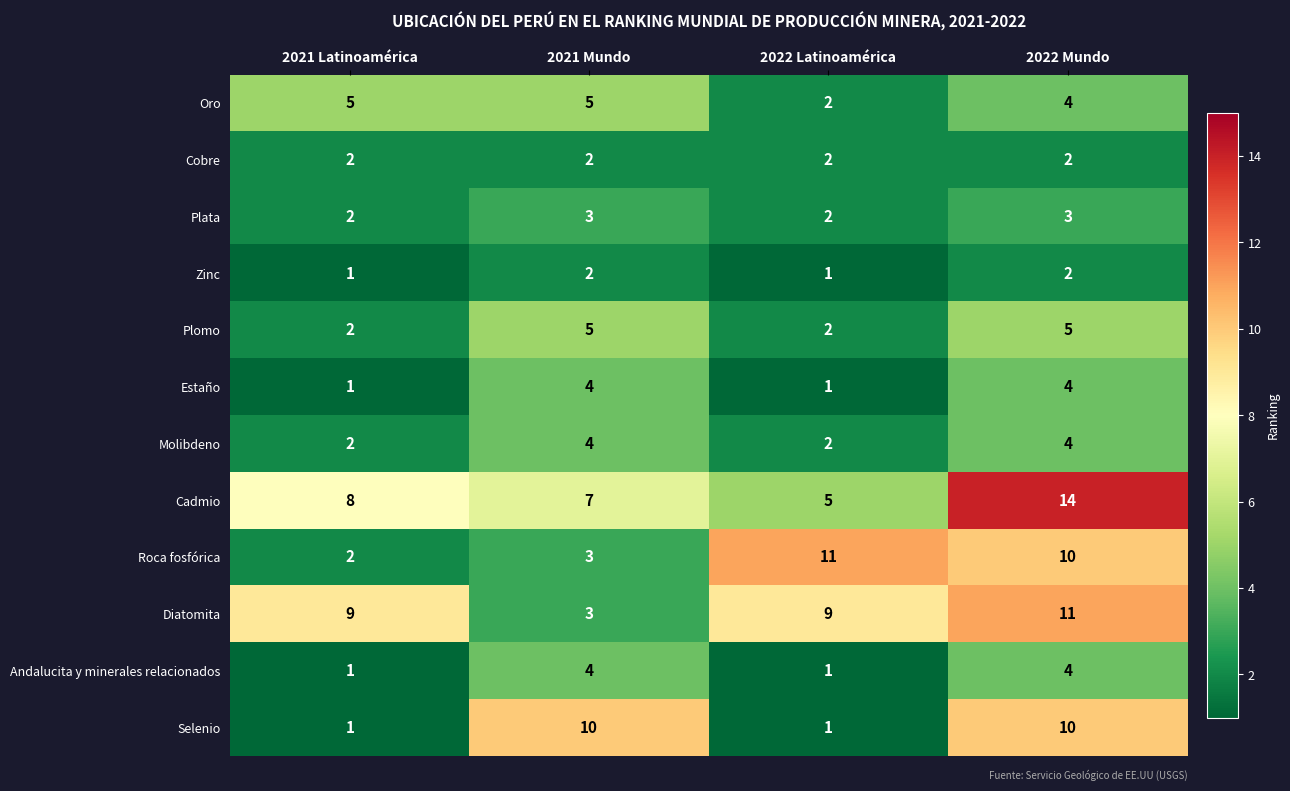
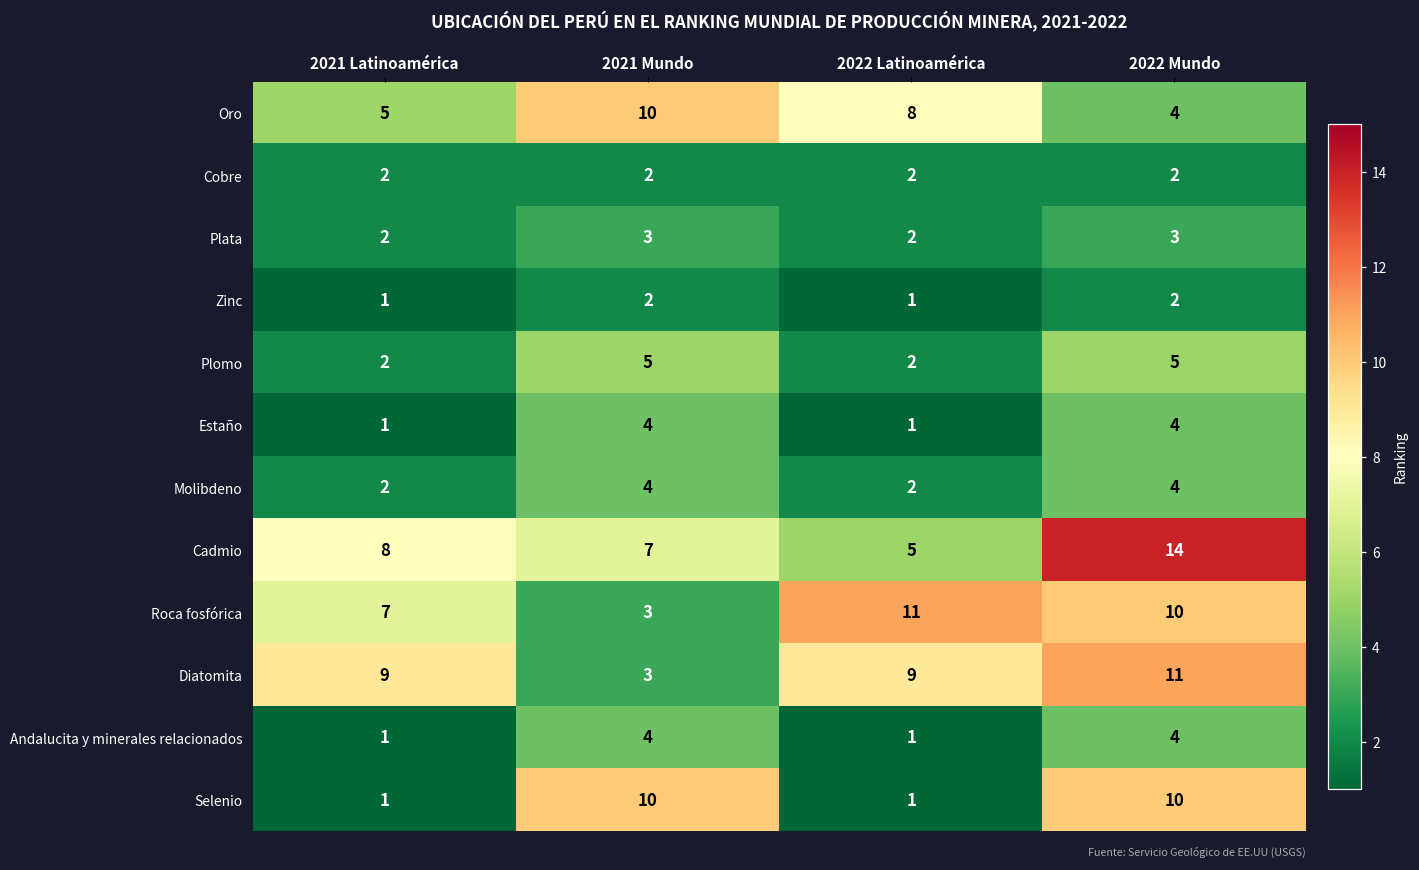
  {
    "Oro": {
      "2021 Latinoamérica": 5,
-     "2021 Mundo": 5,
-     "2022 Latinoamérica": 2,
+     "2021 Mundo": 10,
+     "2022 Latinoamérica": 8,
      "2022 Mundo": 4
    },
    "Cobre": {
      "2021 Latinoamérica": 2,
      "2021 Mundo": 2,
      "2022 Latinoamérica": 2,
      "2022 Mundo": 2
    },
    "Plata": {
      "2021 Latinoamérica": 2,
      "2021 Mundo": 3,
      "2022 Latinoamérica": 2,
      "2022 Mundo": 3
    },
    "Zinc": {
      "2021 Latinoamérica": 1,
      "2021 Mundo": 2,
      "2022 Latinoamérica": 1,
      "2022 Mundo": 2
    },
    "Plomo": {
      "2021 Latinoamérica": 2,
      "2021 Mundo": 5,
      "2022 Latinoamérica": 2,
      "2022 Mundo": 5
    },
    "Estaño": {
      "2021 Latinoamérica": 1,
      "2021 Mundo": 4,
      "2022 Latinoamérica": 1,
      "2022 Mundo": 4
    },
    "Molibdeno": {
      "2021 Latinoamérica": 2,
      "2021 Mundo": 4,
      "2022 Latinoamérica": 2,
      "2022 Mundo": 4
    },
    "Cadmio": {
      "2021 Latinoamérica": 8,
      "2021 Mundo": 7,
      "2022 Latinoamérica": 5,
      "2022 Mundo": 14
    },
    "Roca fosfórica": {
-     "2021 Latinoamérica": 2,
+     "2021 Latinoamérica": 7,
      "2021 Mundo": 3,
      "2022 Latinoamérica": 11,
      "2022 Mundo": 10
    },
    "Diatomita": {
      "2021 Latinoamérica": 9,
      "2021 Mundo": 3,
      "2022 Latinoamérica": 9,
      "2022 Mundo": 11
    },
    "Andalucita y minerales relacionados": {
      "2021 Latinoamérica": 1,
      "2021 Mundo": 4,
      "2022 Latinoamérica": 1,
      "2022 Mundo": 4
    },
    "Selenio": {
      "2021 Latinoamérica": 1,
      "2021 Mundo": 10,
      "2022 Latinoamérica": 1,
      "2022 Mundo": 10
    }
  }
